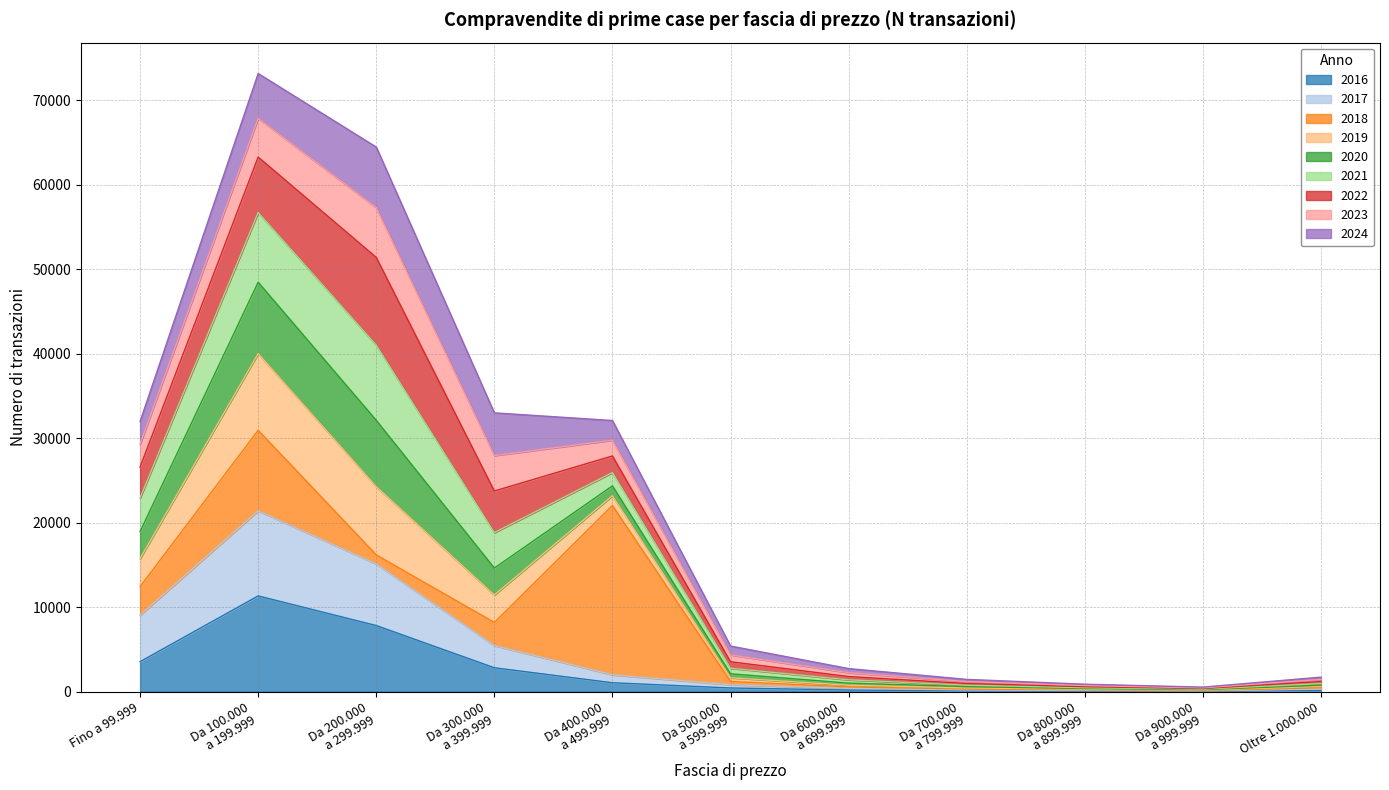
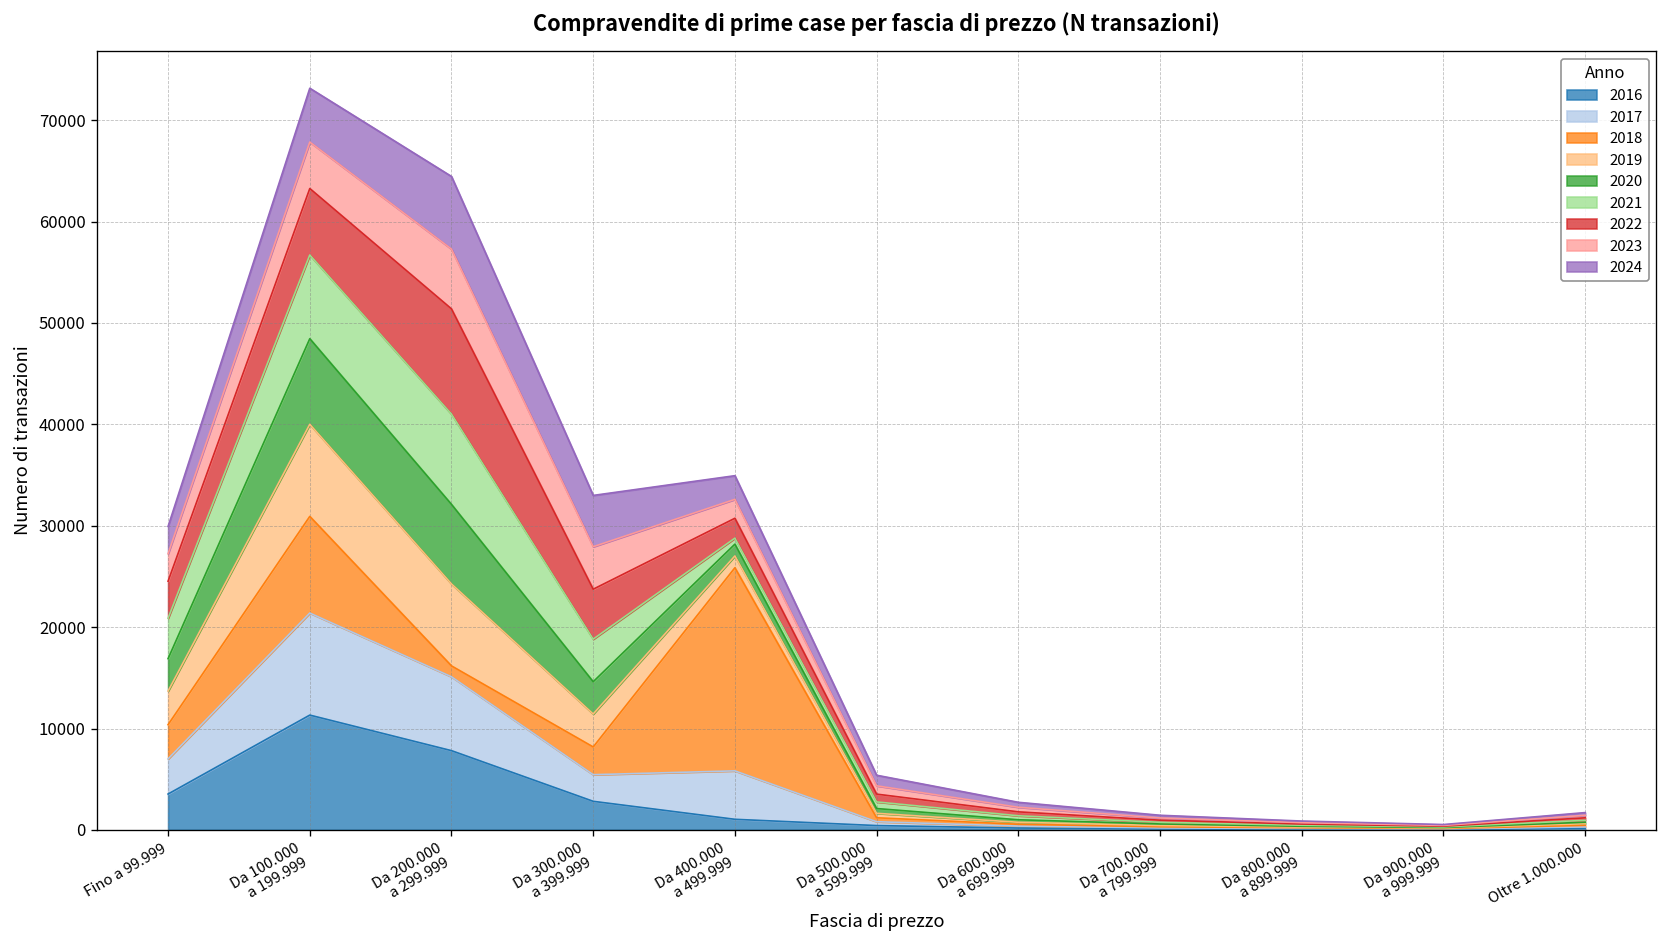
  {
    "2016": {
      "Fino a 99.999": 4000,
      "Da 100.000 a 199.999": 11000,
      "Da 200.000 a 299.999": 8000,
      "Da 300.000 a 399.999": 3000,
      "Da 400.000 a 499.999": 1000,
      "Da 500.000 a 599.999": 0
    },
    "2017": {
-     "Fino a 99.999": 6000,
+     "Fino a 99.999": 3000,
      "Da 100.000 a 199.999": 10000,
      "Da 200.000 a 299.999": 7000,
      "Da 300.000 a 399.999": 3000,
-     "Da 400.000 a 499.999": 1000,
+     "Da 400.000 a 499.999": 5000,
      "Da 500.000 a 599.999": 0
    },
    "2018": {
      "Fino a 99.999": 3000,
      "Da 100.000 a 199.999": 10000,
      "Da 200.000 a 299.999": 1000,
      "Da 300.000 a 399.999": 3000,
      "Da 400.000 a 499.999": 20000,
      "Da 500.000 a 599.999": 0
    },
    "2020": {
      "Fino a 99.999": 3000,
      "Da 100.000 a 199.999": 8000,
      "Da 200.000 a 299.999": 8000,
      "Da 300.000 a 399.999": 3000,
      "Da 400.000 a 499.999": 1000,
      "Da 500.000 a 599.999": 0
    },
    "2021": {
      "Fino a 99.999": 4000,
      "Da 100.000 a 199.999": 8000,
      "Da 200.000 a 299.999": 9000,
      "Da 300.000 a 399.999": 4000,
-     "Da 400.000 a 499.999": 2000,
+     "Da 400.000 a 499.999": 1000,
      "Da 500.000 a 599.999": 1000,
      "Da 600.000 a 699.999": 0
    },
    "2022": {
      "Fino a 99.999": 4000,
      "Da 100.000 a 199.999": 7000,
      "Da 200.000 a 299.999": 10000,
      "Da 300.000 a 399.999": 5000,
      "Da 400.000 a 499.999": 2000,
      "Da 500.000 a 599.999": 1000,
      "Da 600.000 a 699.999": 0
    },
    "2024": {
      "Fino a 99.999": 3000,
      "Da 100.000 a 199.999": 5000,
      "Da 200.000 a 299.999": 7000,
      "Da 300.000 a 399.999": 5000,
      "Da 400.000 a 499.999": 2000,
      "Da 500.000 a 599.999": 1000,
      "Da 600.000 a 699.999": 0
    }
  }
